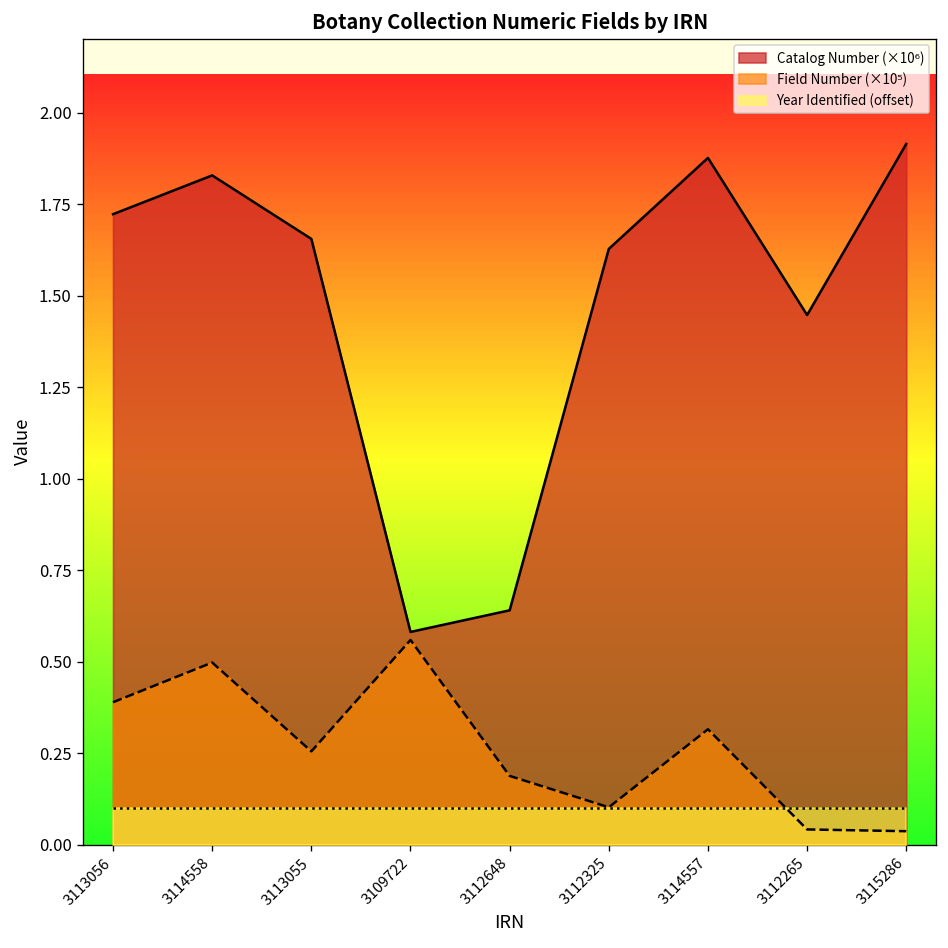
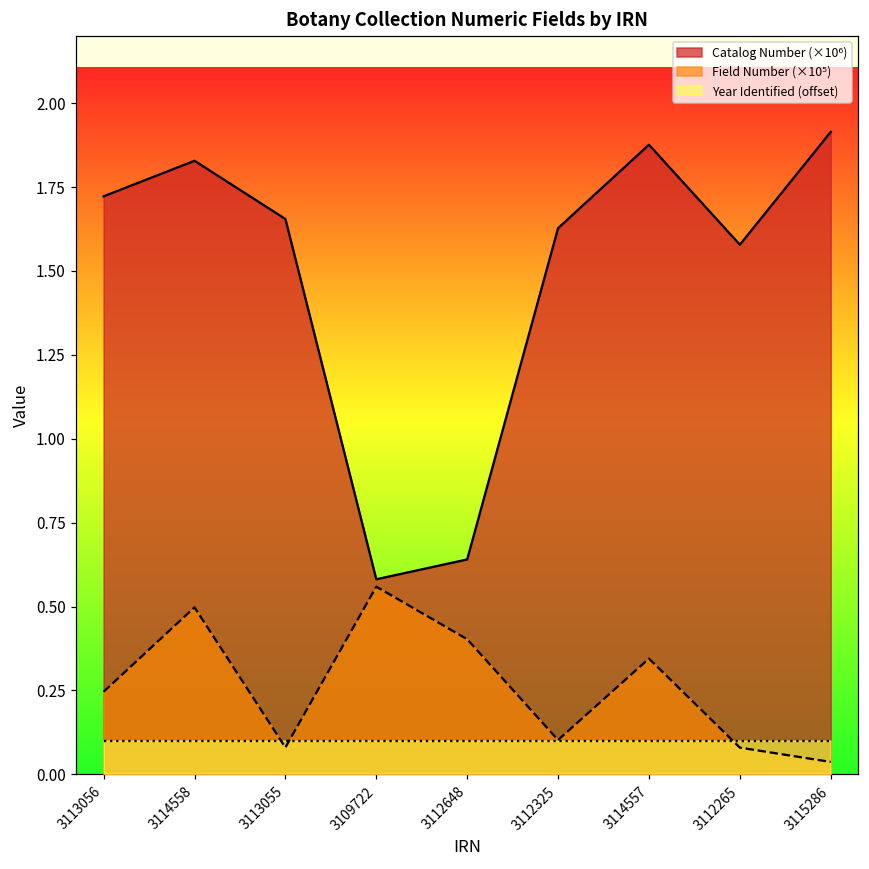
  {
    "Catalog Number (×10⁶)": {
      "3113056": 1.72,
      "3114558": 1.83,
      "3113055": 1.65,
      "3109722": 0.58,
      "3112648": 0.64,
      "3112325": 1.63,
      "3114557": 1.88,
-     "3112265": 1.45,
+     "3112265": 1.58,
      "3115286": 1.91
    },
    "Field Number (×10⁵)": {
-     "3113056": 0.39,
+     "3113056": 0.25,
      "3114558": 0.50,
-     "3113055": 0.25,
+     "3113055": 0.08,
      "3109722": 0.56,
-     "3112648": 0.19,
-     "3114557": 0.32,
-     "3112265": 0.04,
+     "3112648": 0.40,
+     "3114557": 0.34,
+     "3112265": 0.08,
      "3115286": 0.04
    },
    "Year Identified (offset)": {
      "3113056": 0.10,
      "3114558": 0.10,
      "3113055": 0.10,
      "3109722": 0.10,
      "3112648": 0.10,
      "3114557": 0.10,
      "3112265": 0.10,
      "3115286": 0.10
    }
  }
